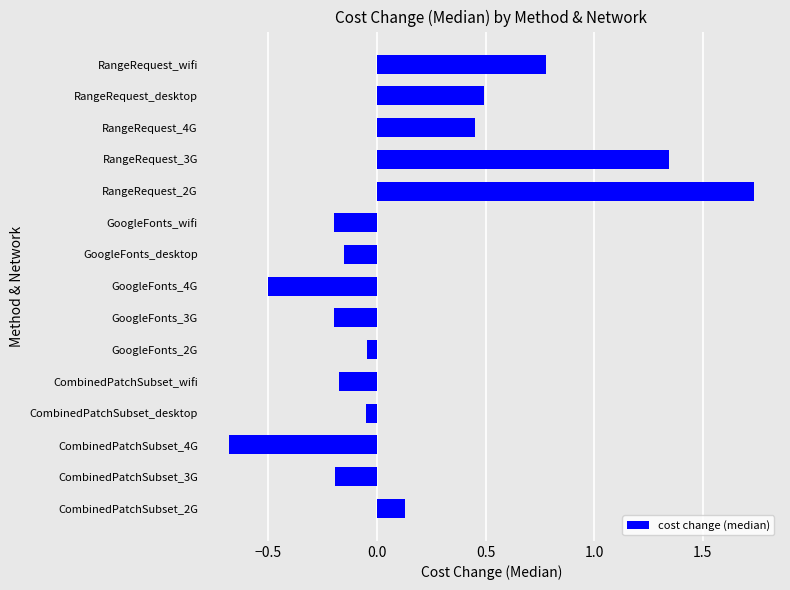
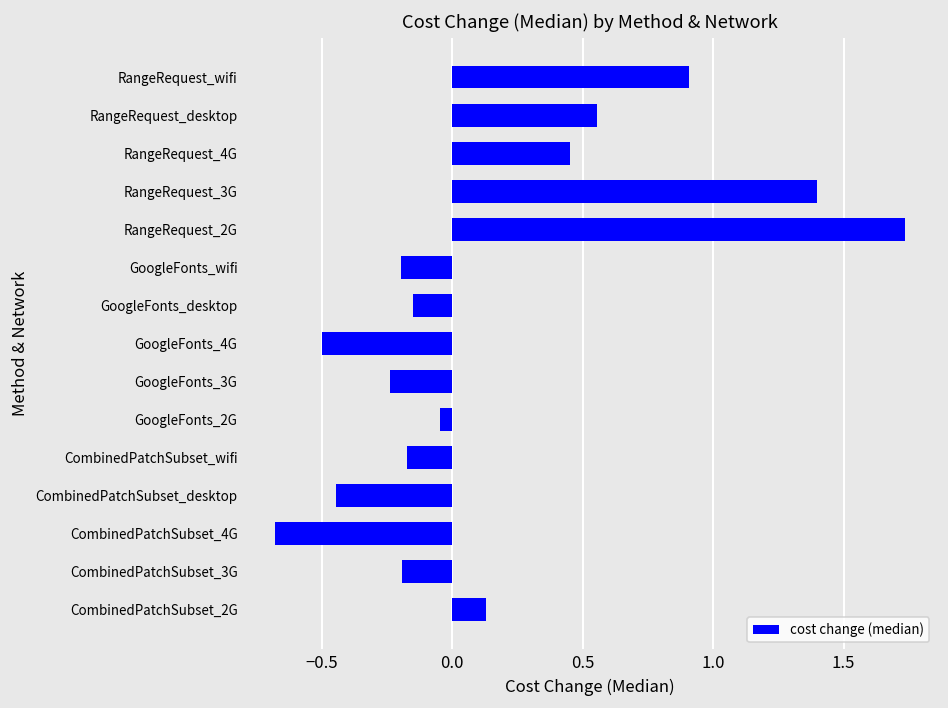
  {
-   "RangeRequest_wifi": 0.78,
-   "RangeRequest_desktop": 0.49,
+   "RangeRequest_wifi": 0.91,
+   "RangeRequest_desktop": 0.55,
    "RangeRequest_4G": 0.45,
-   "RangeRequest_3G": 1.35,
+   "RangeRequest_3G": 1.40,
    "RangeRequest_2G": 1.73,
    "GoogleFonts_wifi": -0.19,
    "GoogleFonts_desktop": -0.15,
    "GoogleFonts_4G": -0.50,
-   "GoogleFonts_3G": -0.20,
+   "GoogleFonts_3G": -0.24,
    "GoogleFonts_2G": -0.05,
    "CombinedPatchSubset_wifi": -0.17,
-   "CombinedPatchSubset_desktop": -0.05,
+   "CombinedPatchSubset_desktop": -0.45,
    "CombinedPatchSubset_4G": -0.68,
    "CombinedPatchSubset_3G": -0.19,
    "CombinedPatchSubset_2G": 0.13
  }
